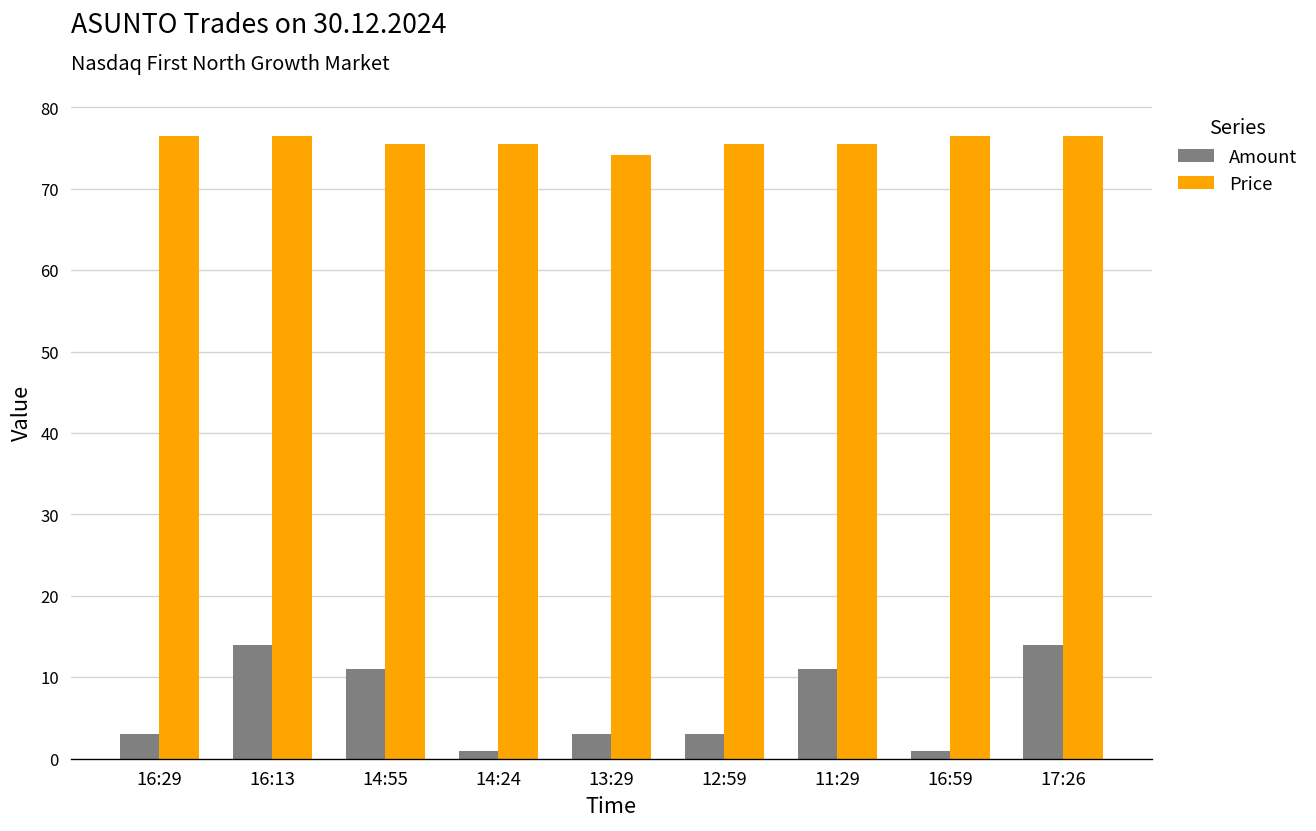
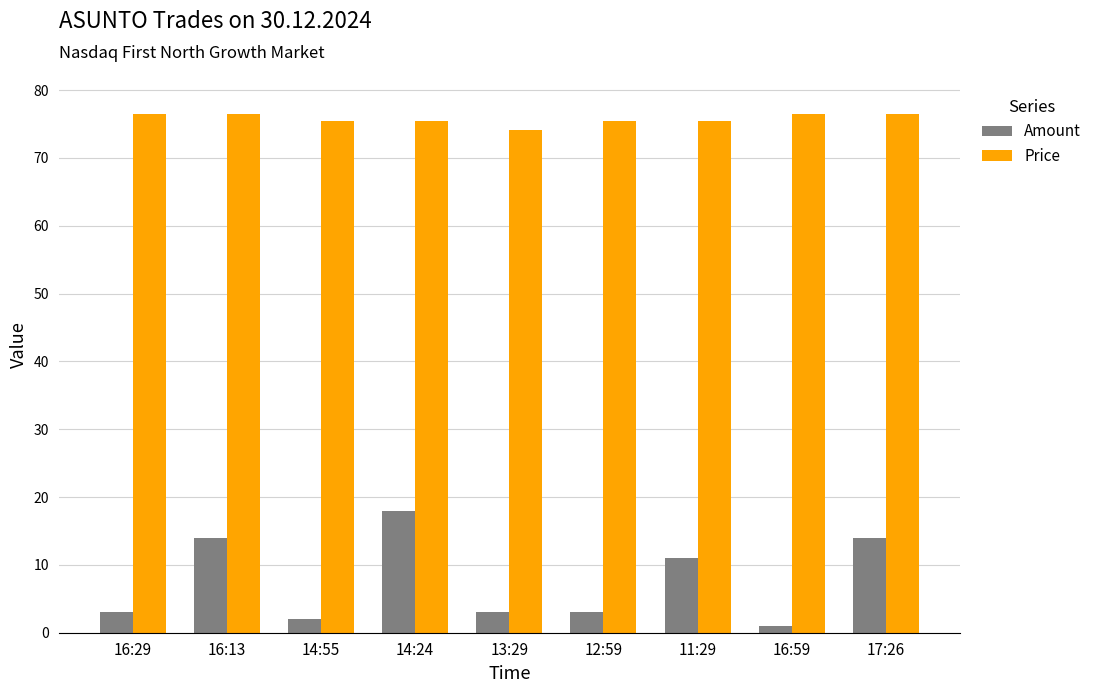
  {
    "Amount": {
      "16:29": 3,
      "16:13": 14,
-     "14:55": 11,
-     "14:24": 1,
+     "14:55": 2,
+     "14:24": 18,
      "13:29": 3,
      "12:59": 3,
      "11:29": 11,
      "16:59": 1,
      "17:26": 14
    },
    "Price": {
      "16:29": 77,
      "16:13": 77,
      "14:55": 76,
      "14:24": 76,
      "13:29": 74,
      "12:59": 76,
      "11:29": 76,
      "16:59": 77,
      "17:26": 77
    }
  }
